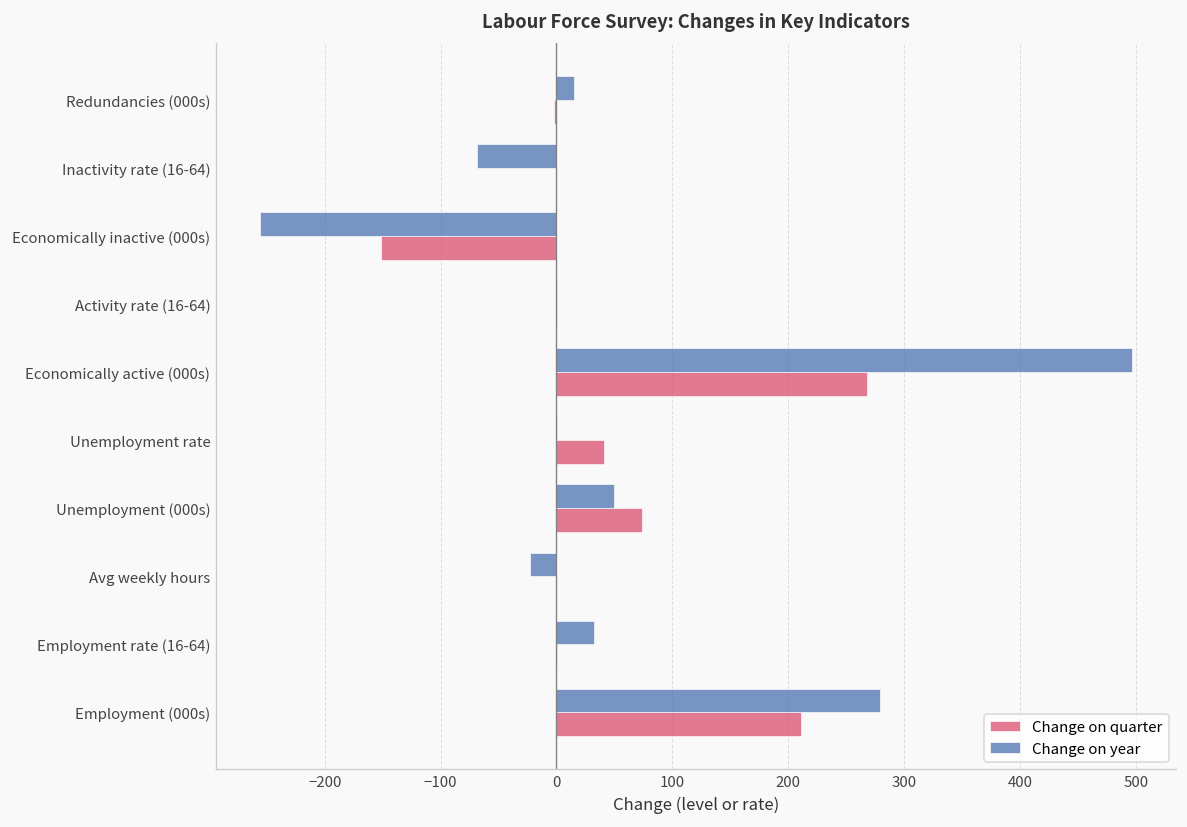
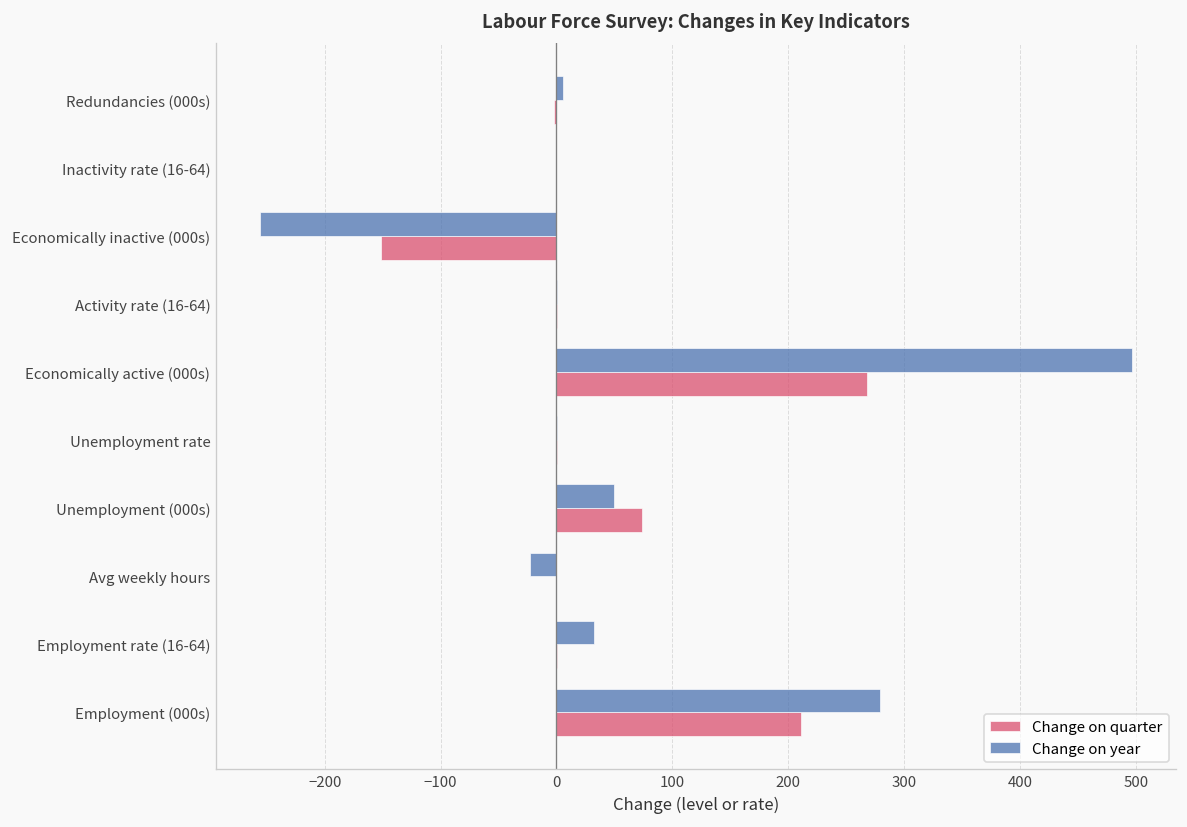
  {
    "Change on quarter": {
      "Economically inactive (000s)": -150,
      "Economically active (000s)": 270,
-     "Unemployment rate": 40,
+     "Unemployment rate": 0,
      "Unemployment (000s)": 70,
      "Employment (000s)": 210
    },
    "Change on year": {
-     "Redundancies (000s)": 20,
-     "Inactivity rate (16-64)": -70,
+     "Redundancies (000s)": 10,
+     "Inactivity rate (16-64)": 0,
      "Economically inactive (000s)": -260,
      "Economically active (000s)": 500,
      "Unemployment (000s)": 50,
      "Avg weekly hours": -20,
      "Employment rate (16-64)": 30,
      "Employment (000s)": 280
    }
  }
